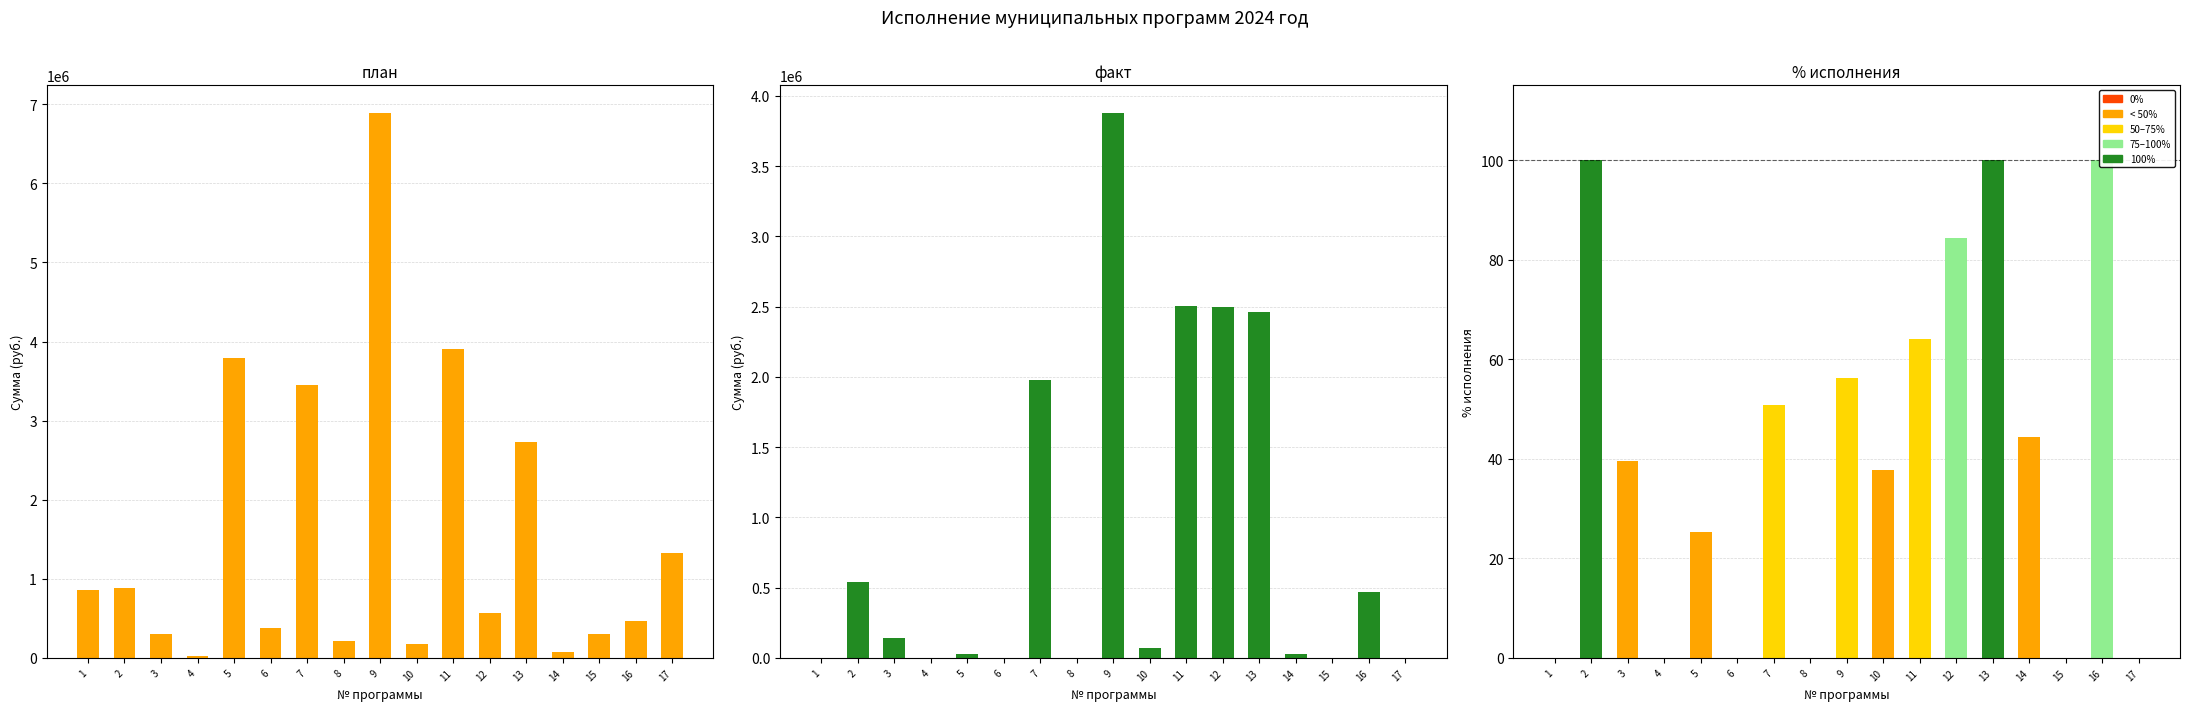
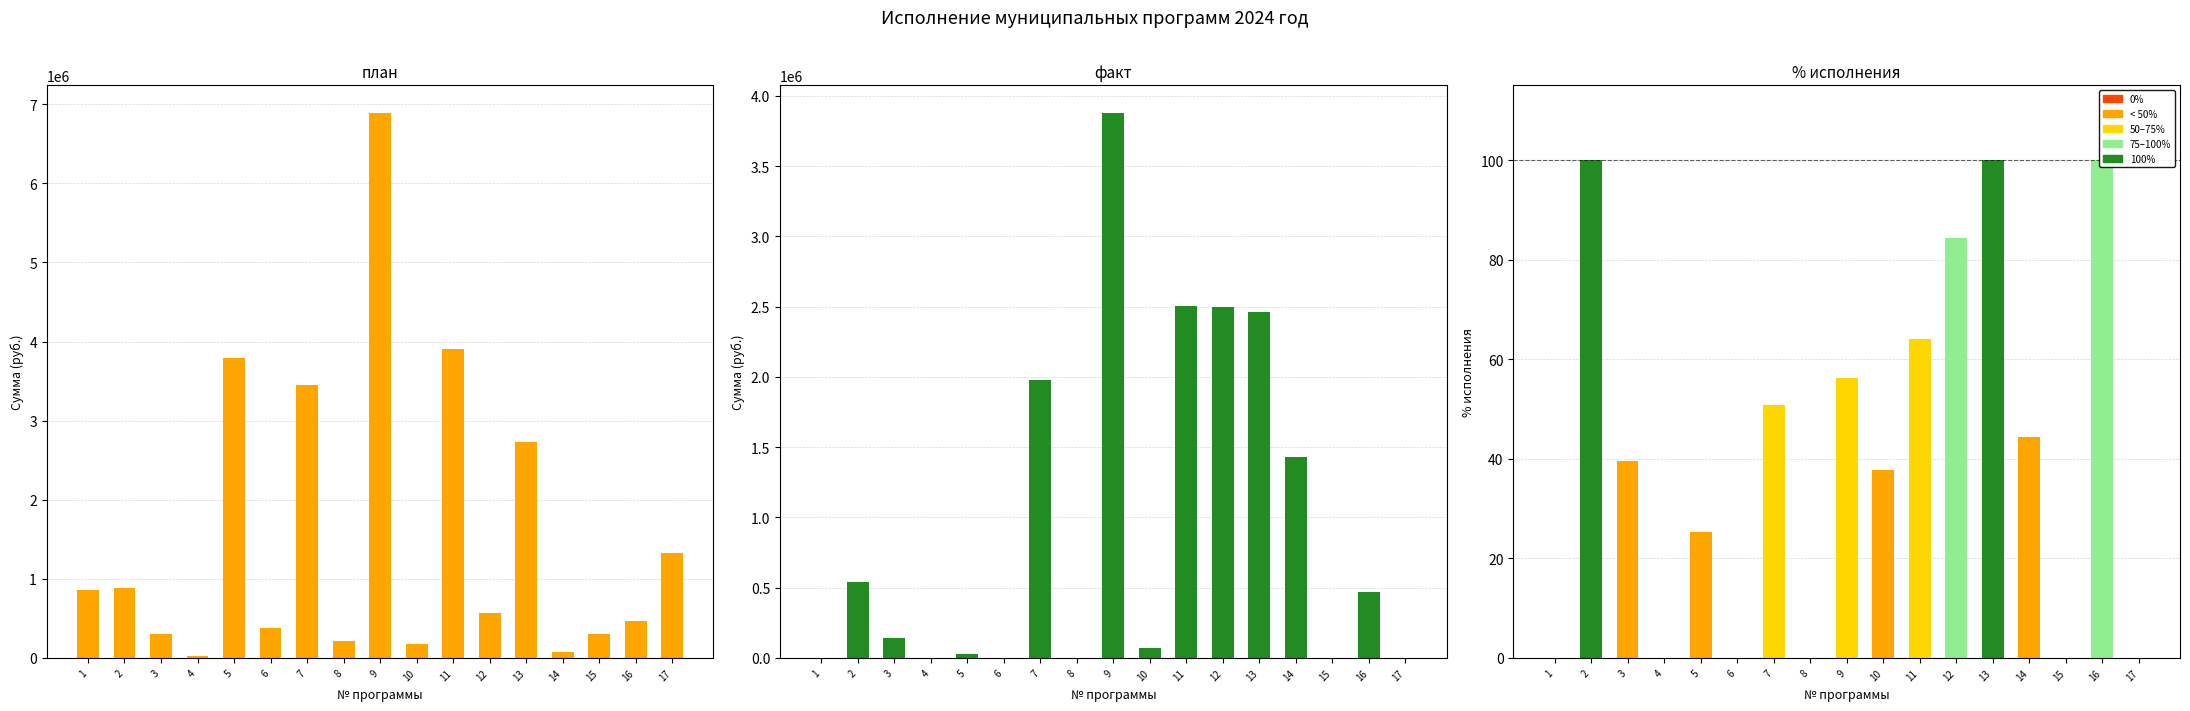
  {
    "план": {
      "1": 900000,
      "2": 900000,
      "3": 300000,
      "5": 3800000,
      "6": 400000,
      "7": 3500000,
      "8": 200000,
      "9": 6900000,
      "10": 200000,
      "11": 3900000,
      "12": 600000,
      "13": 2700000,
      "14": 100000,
      "15": 300000,
      "16": 500000,
      "17": 1300000
    },
    "факт": {
      "1": 0,
      "2": 540000,
      "3": 140000,
      "4": 0,
      "5": 30000,
      "6": 0,
      "7": 1980000,
      "8": 0,
      "9": 3880000,
      "10": 70000,
      "11": 2500000,
      "12": 2490000,
      "13": 2460000,
-     "14": 30000,
+     "14": 1430000,
      "15": 0,
      "16": 470000,
      "17": 0
    },
    "% исполнения": {
      "1": 0,
      "2": 100,
      "3": 40,
      "4": 0,
      "5": 25,
      "6": 0,
      "7": 51,
      "8": 0,
      "9": 56,
      "10": 38,
      "11": 64,
      "12": 84,
      "13": 100,
      "14": 44,
      "15": 0,
      "17": 0
    }
  }
